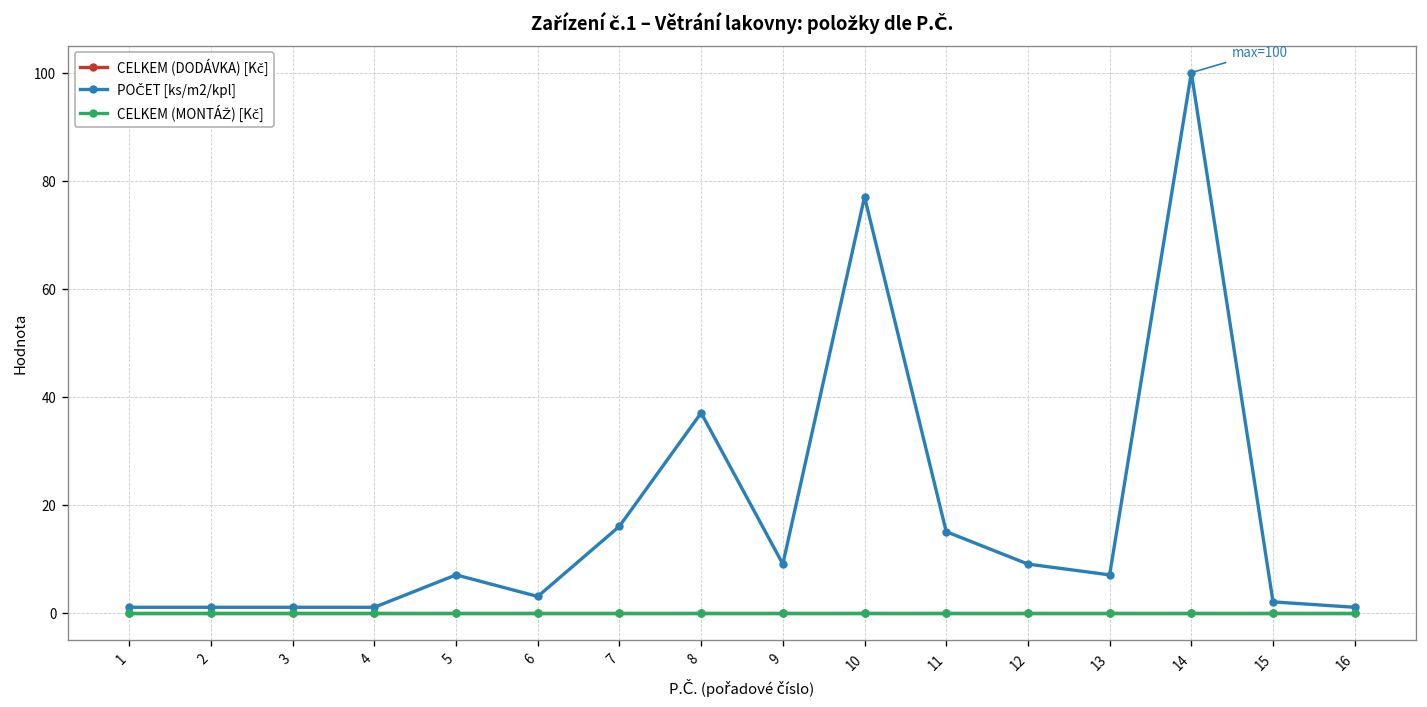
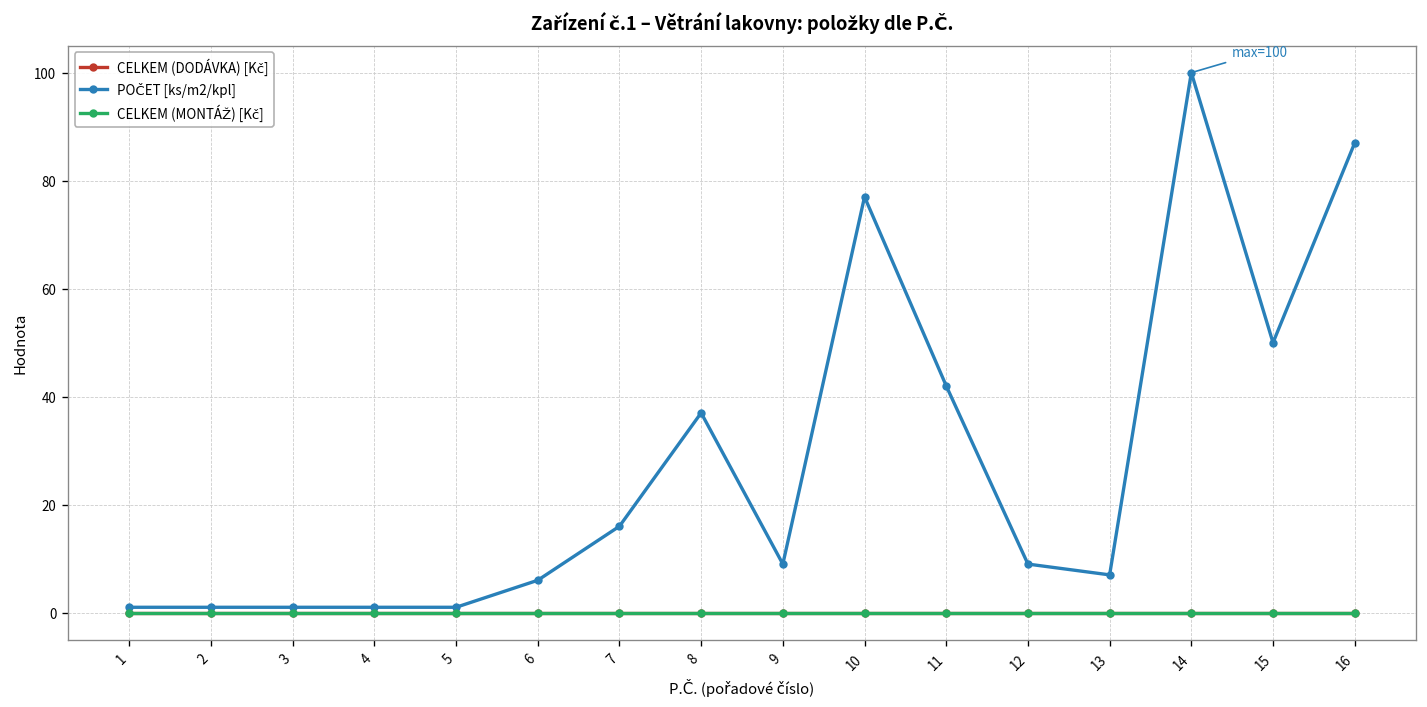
  {
    "CELKEM (MONTÁŽ) [Kč]": {
      "1": 0,
      "2": 0,
      "3": 0,
      "4": 0,
      "5": 0,
      "6": 0,
      "7": 0,
      "8": 0,
      "9": 0,
      "10": 0,
      "11": 0,
      "12": 0,
      "13": 0,
      "14": 0,
      "15": 0,
      "16": 0
    },
    "POČET [ks/m2/kpl]": {
      "1": 1,
      "2": 1,
      "3": 1,
      "4": 1,
-     "5": 7,
-     "6": 3,
+     "5": 1,
+     "6": 6,
      "7": 16,
      "8": 37,
      "9": 9,
      "10": 77,
-     "11": 15,
+     "11": 42,
      "12": 9,
      "13": 7,
-     "15": 2,
-     "16": 1
+     "15": 50,
+     "16": 87
    }
  }
